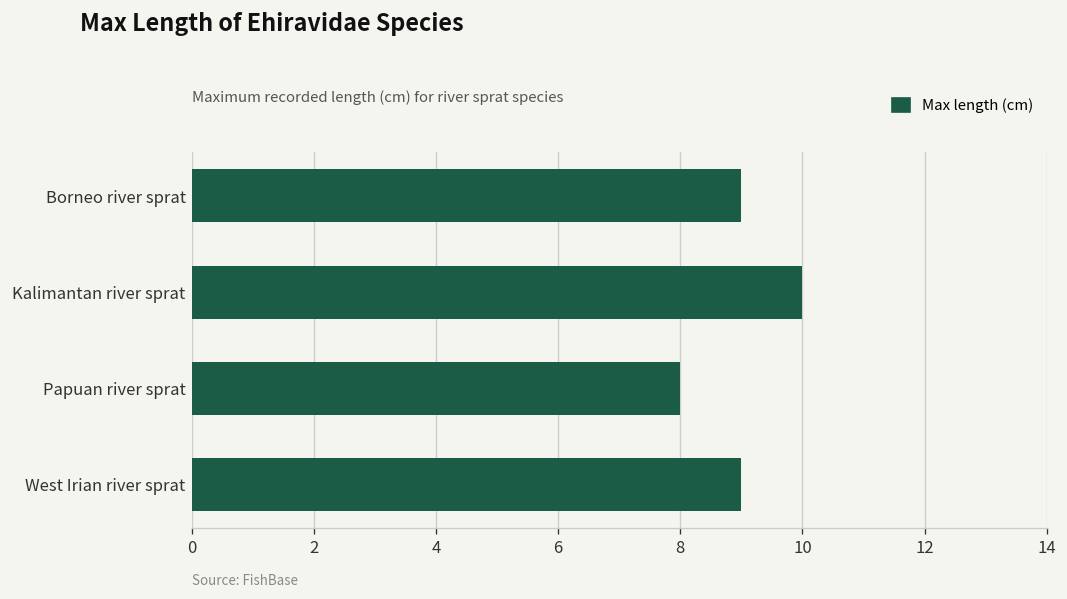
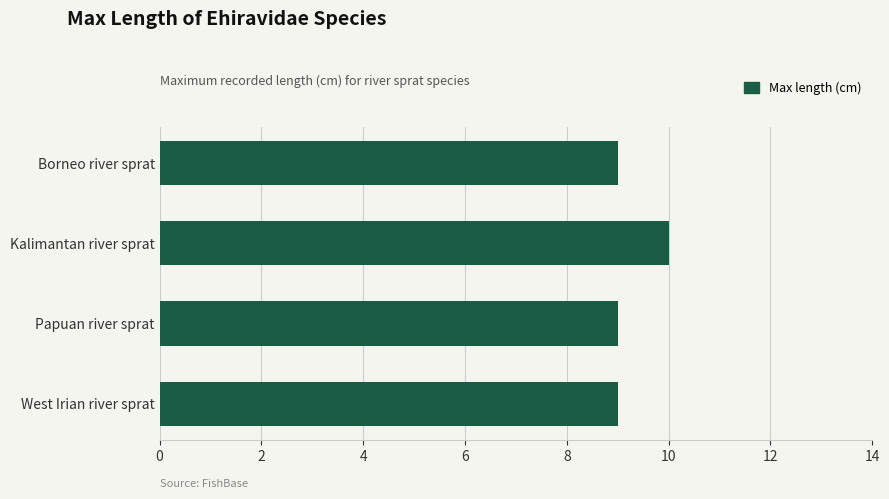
  {
    "Borneo river sprat": 9,
    "Kalimantan river sprat": 10,
-   "Papuan river sprat": 8,
+   "Papuan river sprat": 9,
    "West Irian river sprat": 9
  }
